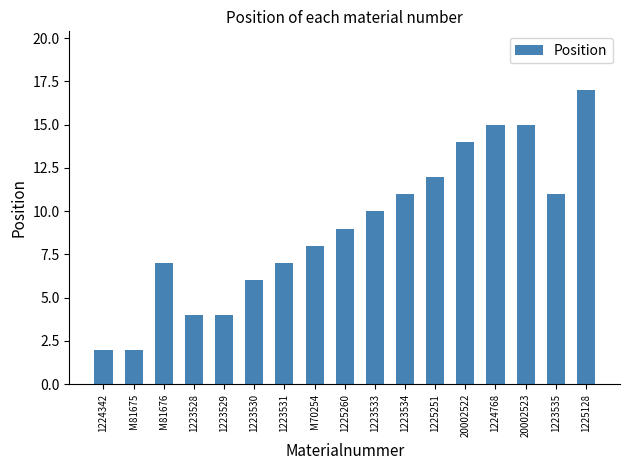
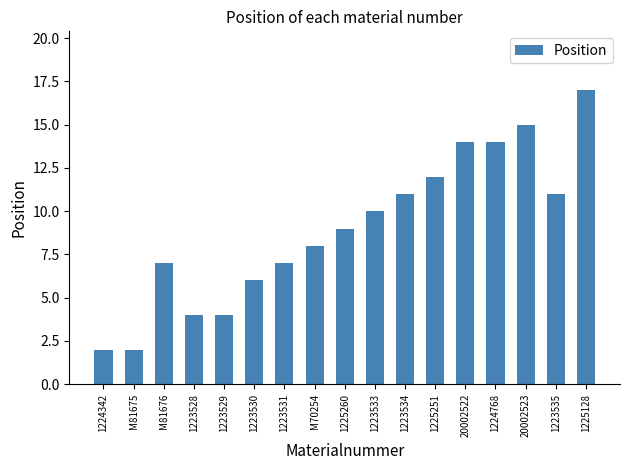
  {
    "1224342": 2,
    "M81675": 2,
    "M81676": 7,
    "1223528": 4,
    "1223529": 4,
    "1223530": 6,
    "1223531": 7,
    "M70254": 8,
    "1225260": 9,
    "1223533": 10,
    "1223534": 11,
    "1225251": 12,
    "20002522": 14,
-   "1224768": 15,
+   "1224768": 14,
    "20002523": 15,
    "1223535": 11,
    "1225128": 17
  }
